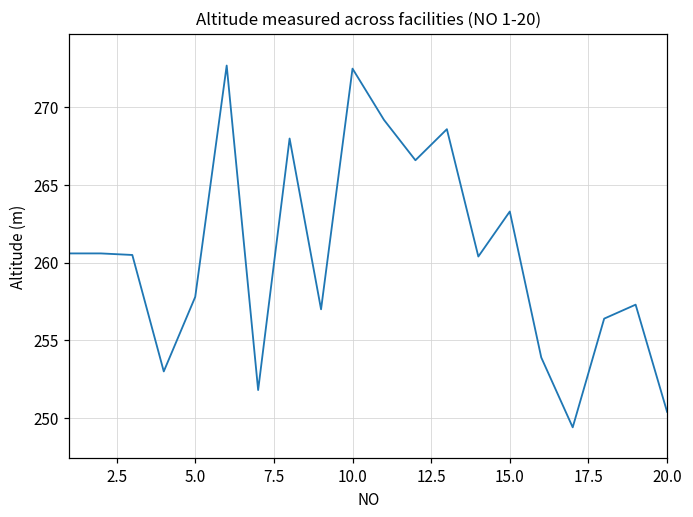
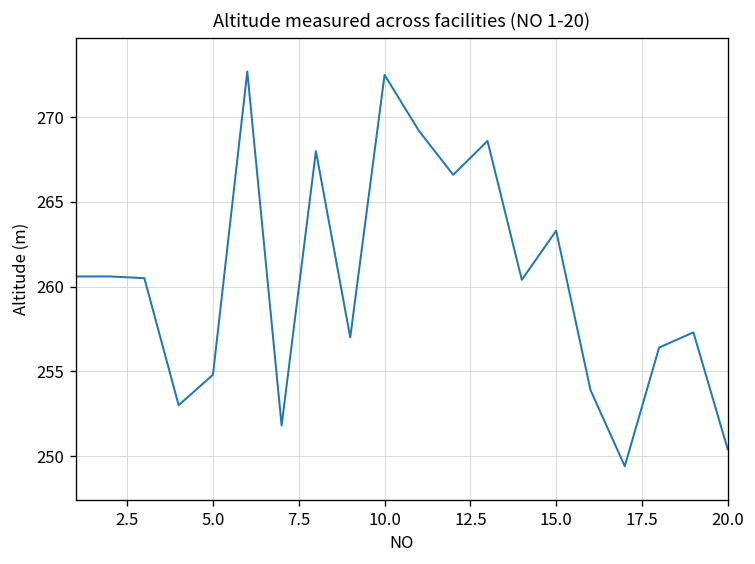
  {
-   "5.0": 257.8,
+   "5.0": 254.8,
    "10.0": 272.5,
    "15.0": 263.3,
    "20.0": 250.4
  }
